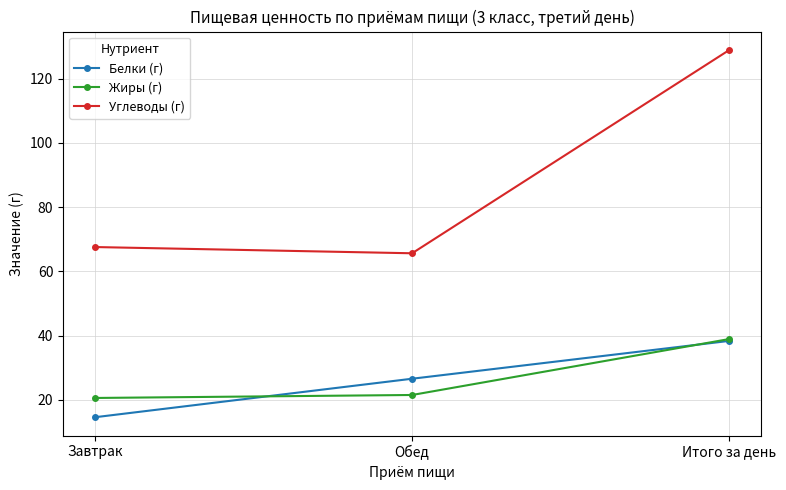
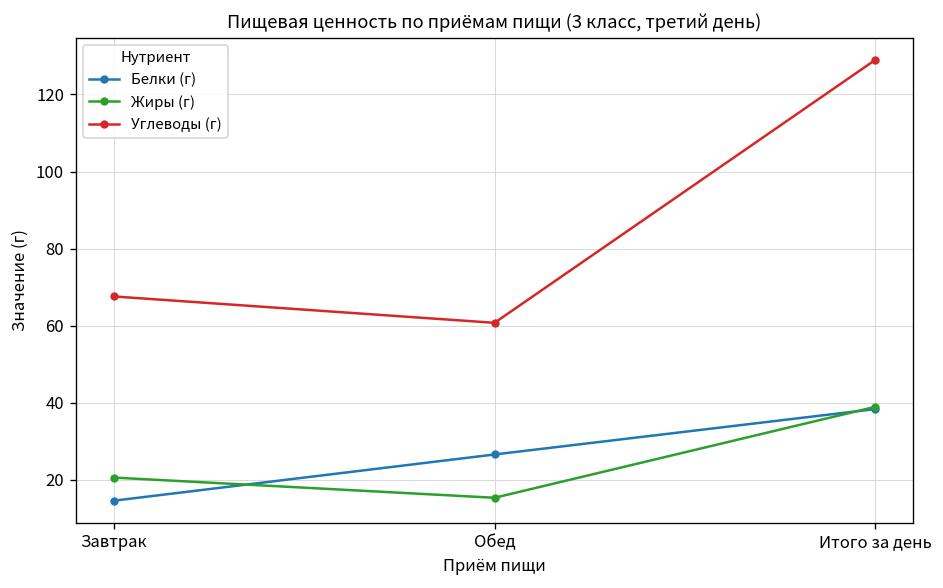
  {
    "Белки (г)": {
      "Завтрак": 15,
      "Обед": 27
    },
    "Жиры (г)": {
      "Завтрак": 21,
-     "Обед": 22
+     "Обед": 15
    },
    "Углеводы (г)": {
      "Завтрак": 68,
-     "Обед": 66,
+     "Обед": 61,
      "Итого за день": 129
    }
  }
